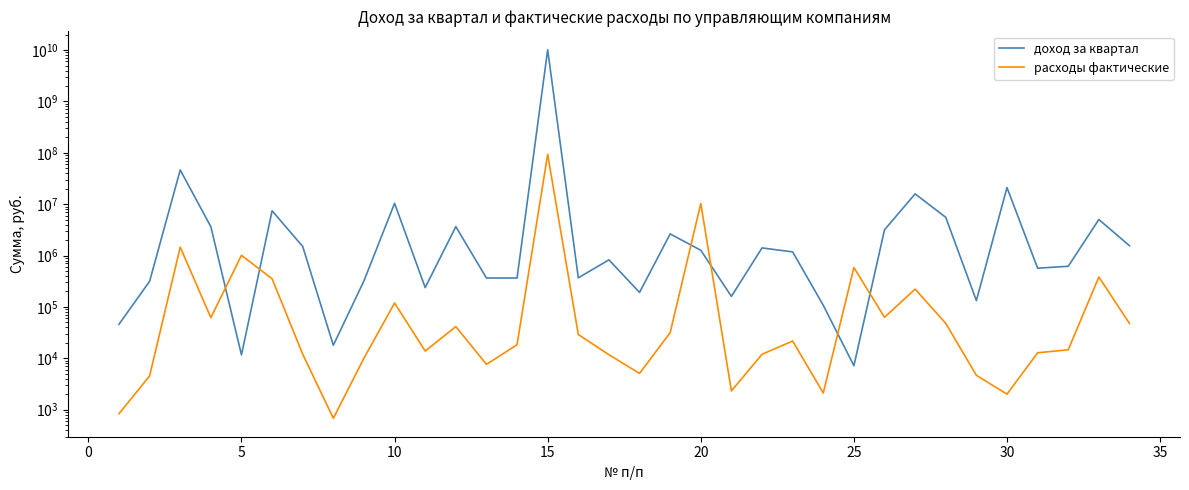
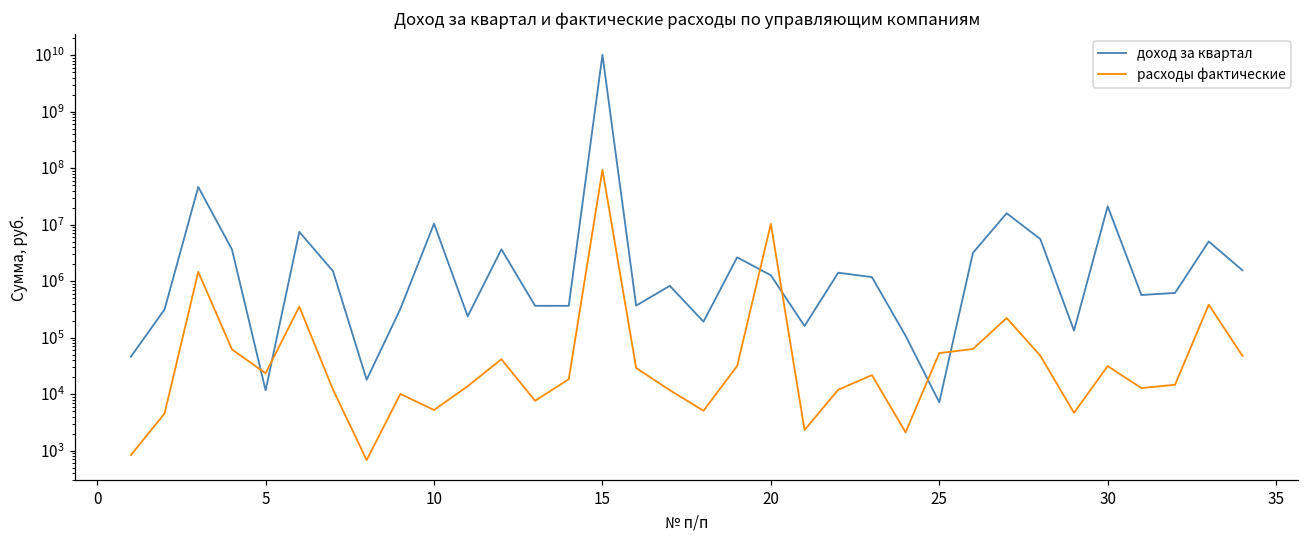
  {
    "доход за квартал": {
      "5": 12000,
      "10": 10000000,
      "15": 10000000000,
      "20": 1300000,
      "25": 7000,
      "30": 21000000
    },
    "расходы фактические": {
-     "5": 1000000,
-     "10": 120000,
+     "5": 20000,
+     "10": 5000,
      "15": 90000000,
      "20": 10000000,
-     "25": 600000,
-     "30": 2000
+     "25": 50000,
+     "30": 30000
    }
  }
